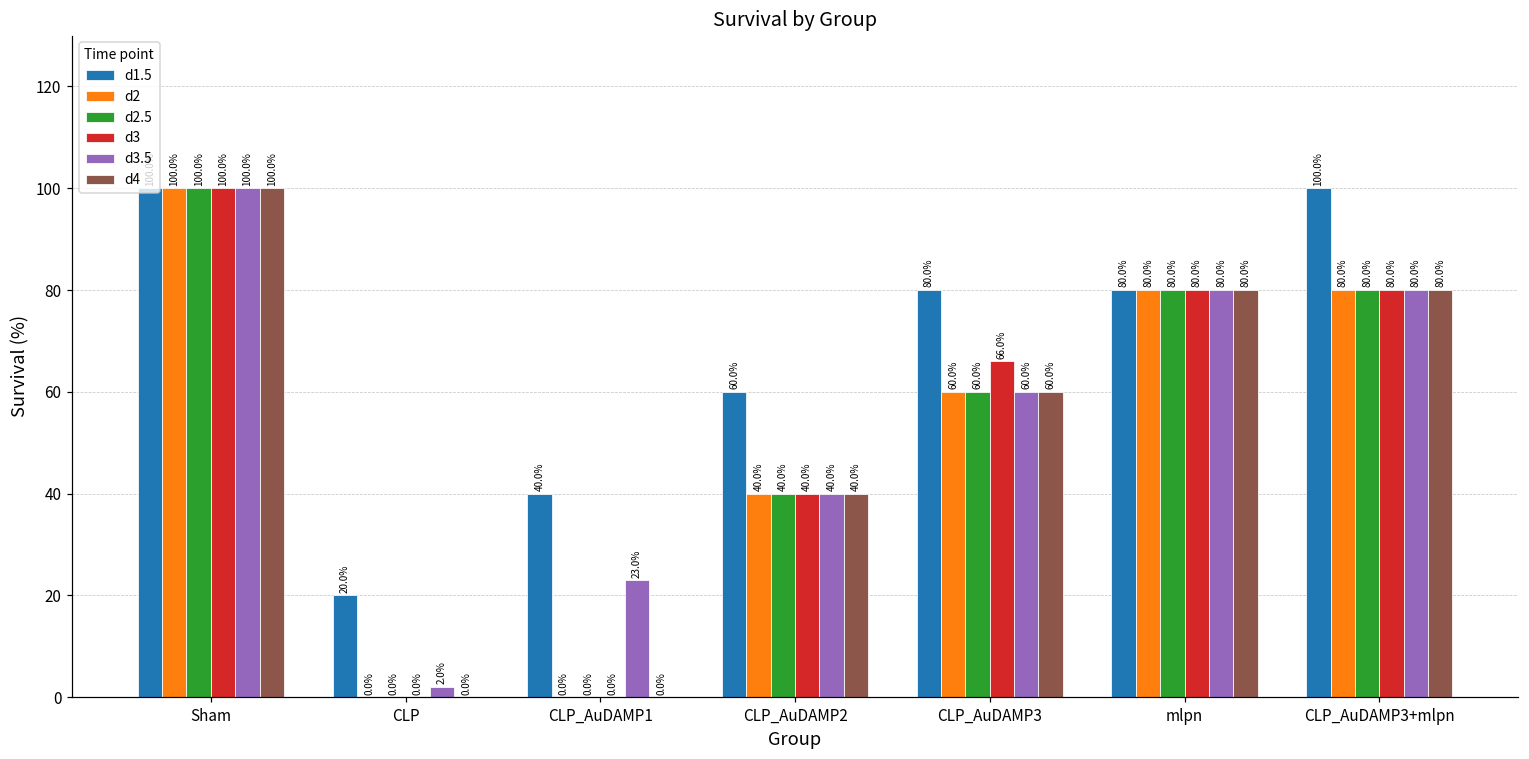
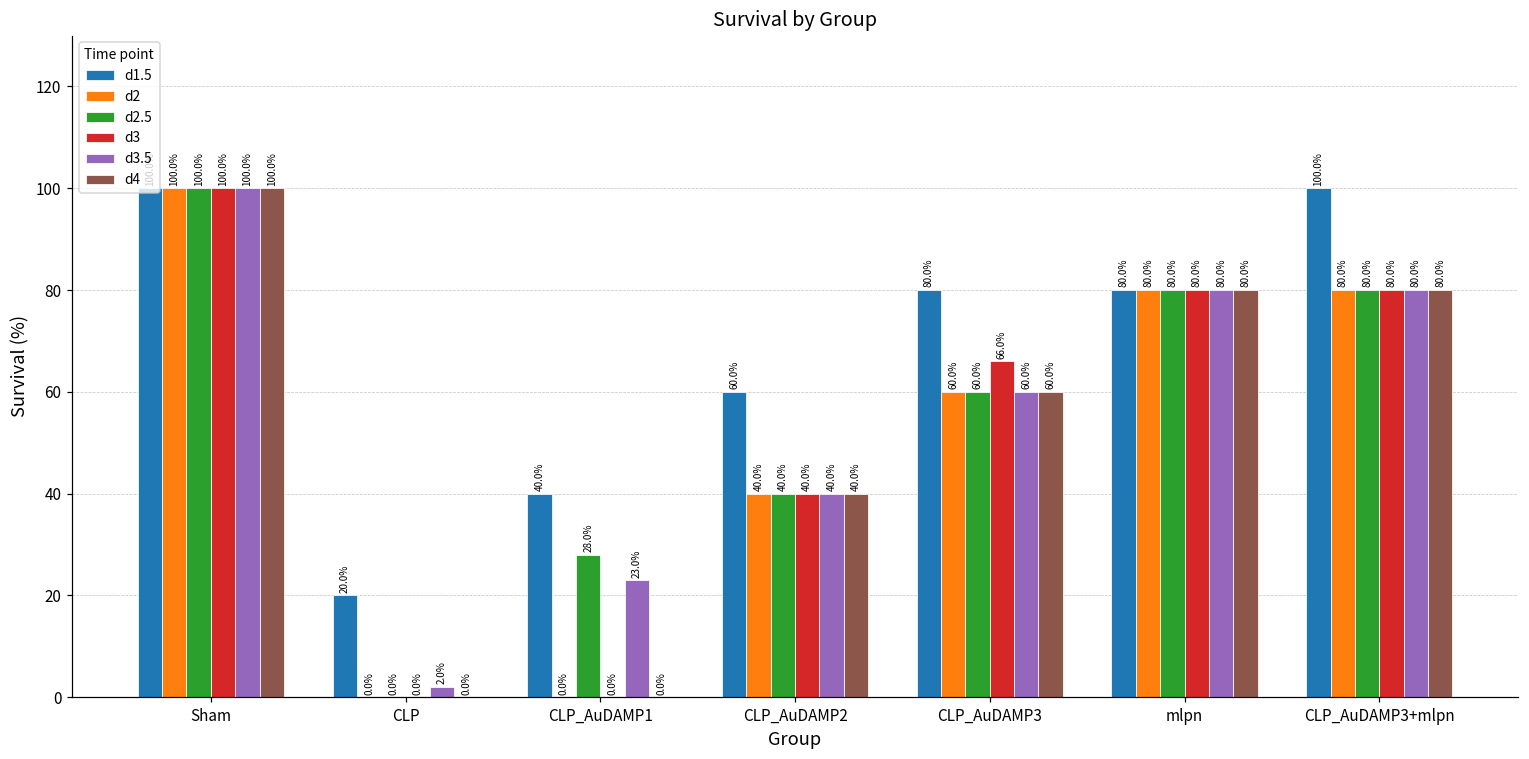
  {
    "d1.5": {
      "CLP": "20.0%",
      "CLP_AuDAMP1": "40.0%",
      "CLP_AuDAMP2": "60.0%",
      "CLP_AuDAMP3": "80.0%",
      "mlpn": "80.0%",
      "CLP_AuDAMP3+mlpn": "100.0%"
    },
    "d2": {
      "Sham": "100.0%",
      "CLP": "0.0%",
      "CLP_AuDAMP1": "0.0%",
      "CLP_AuDAMP2": "40.0%",
      "CLP_AuDAMP3": "60.0%",
      "mlpn": "80.0%",
      "CLP_AuDAMP3+mlpn": "80.0%"
    },
    "d2.5": {
      "Sham": "100.0%",
      "CLP": "0.0%",
-     "CLP_AuDAMP1": "0.0%",
+     "CLP_AuDAMP1": "28.0%",
      "CLP_AuDAMP2": "40.0%",
      "CLP_AuDAMP3": "60.0%",
      "mlpn": "80.0%",
      "CLP_AuDAMP3+mlpn": "80.0%"
    },
    "d3": {
      "Sham": "100.0%",
      "CLP": "0.0%",
      "CLP_AuDAMP1": "0.0%",
      "CLP_AuDAMP2": "40.0%",
      "CLP_AuDAMP3": "66.0%",
      "mlpn": "80.0%",
      "CLP_AuDAMP3+mlpn": "80.0%"
    },
    "d3.5": {
      "Sham": "100.0%",
      "CLP": "2.0%",
      "CLP_AuDAMP1": "23.0%",
      "CLP_AuDAMP2": "40.0%",
      "CLP_AuDAMP3": "60.0%",
      "mlpn": "80.0%",
      "CLP_AuDAMP3+mlpn": "80.0%"
    },
    "d4": {
      "Sham": "100.0%",
      "CLP": "0.0%",
      "CLP_AuDAMP1": "0.0%",
      "CLP_AuDAMP2": "40.0%",
      "CLP_AuDAMP3": "60.0%",
      "mlpn": "80.0%",
      "CLP_AuDAMP3+mlpn": "80.0%"
    }
  }
